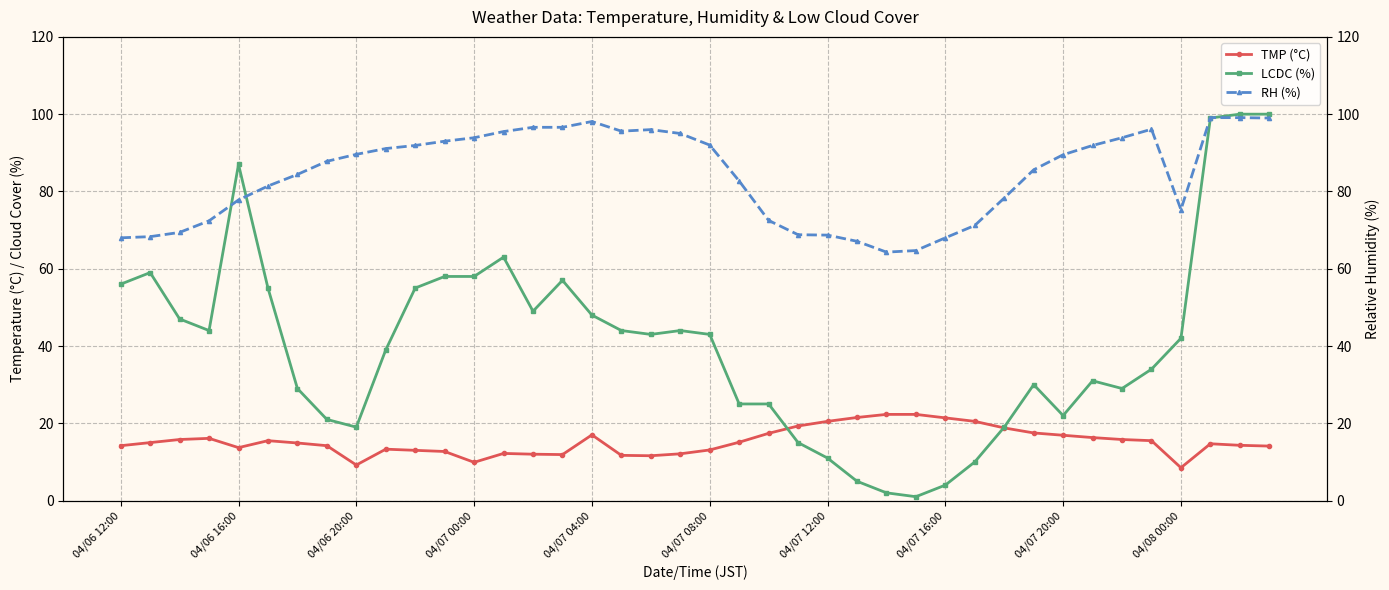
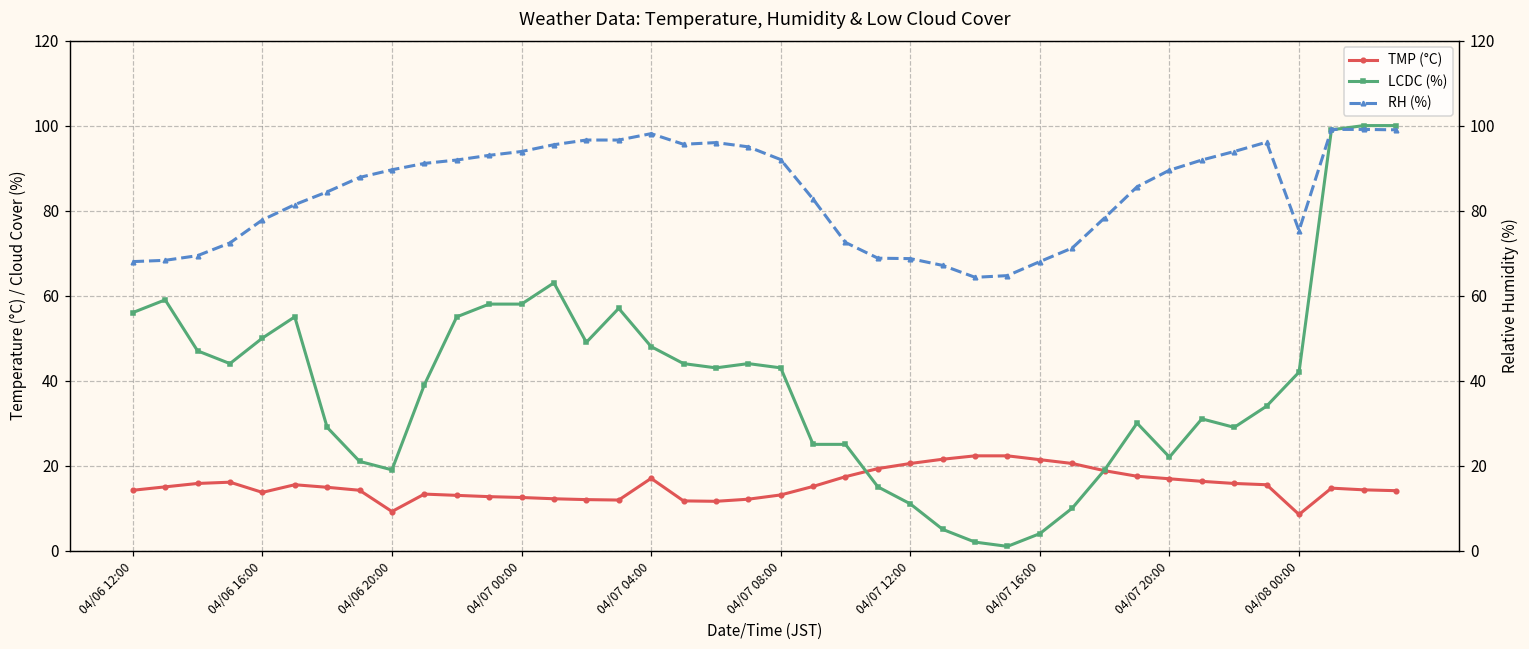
  {
    "TMP (°C)": {
      "04/06 12:00": 14,
      "04/06 16:00": 14,
      "04/06 20:00": 9,
-     "04/07 00:00": 10,
+     "04/07 00:00": 13,
      "04/07 04:00": 17,
      "04/07 08:00": 13,
      "04/07 12:00": 21,
      "04/07 16:00": 21,
      "04/07 20:00": 17,
      "04/08 00:00": 9
    },
    "LCDC (%)": {
      "04/06 12:00": 56,
-     "04/06 16:00": 87,
+     "04/06 16:00": 50,
      "04/06 20:00": 19,
      "04/07 00:00": 58,
      "04/07 04:00": 48,
      "04/07 08:00": 43,
      "04/07 12:00": 11,
      "04/07 16:00": 4,
      "04/07 20:00": 22,
      "04/08 00:00": 42
    },
    "RH (%)": {
      "04/06 12:00": 68,
      "04/06 16:00": 78,
      "04/06 20:00": 90,
      "04/07 00:00": 94,
      "04/07 04:00": 98,
      "04/07 08:00": 92,
      "04/07 12:00": 69,
      "04/07 16:00": 68,
      "04/07 20:00": 90,
      "04/08 00:00": 75
    }
  }
